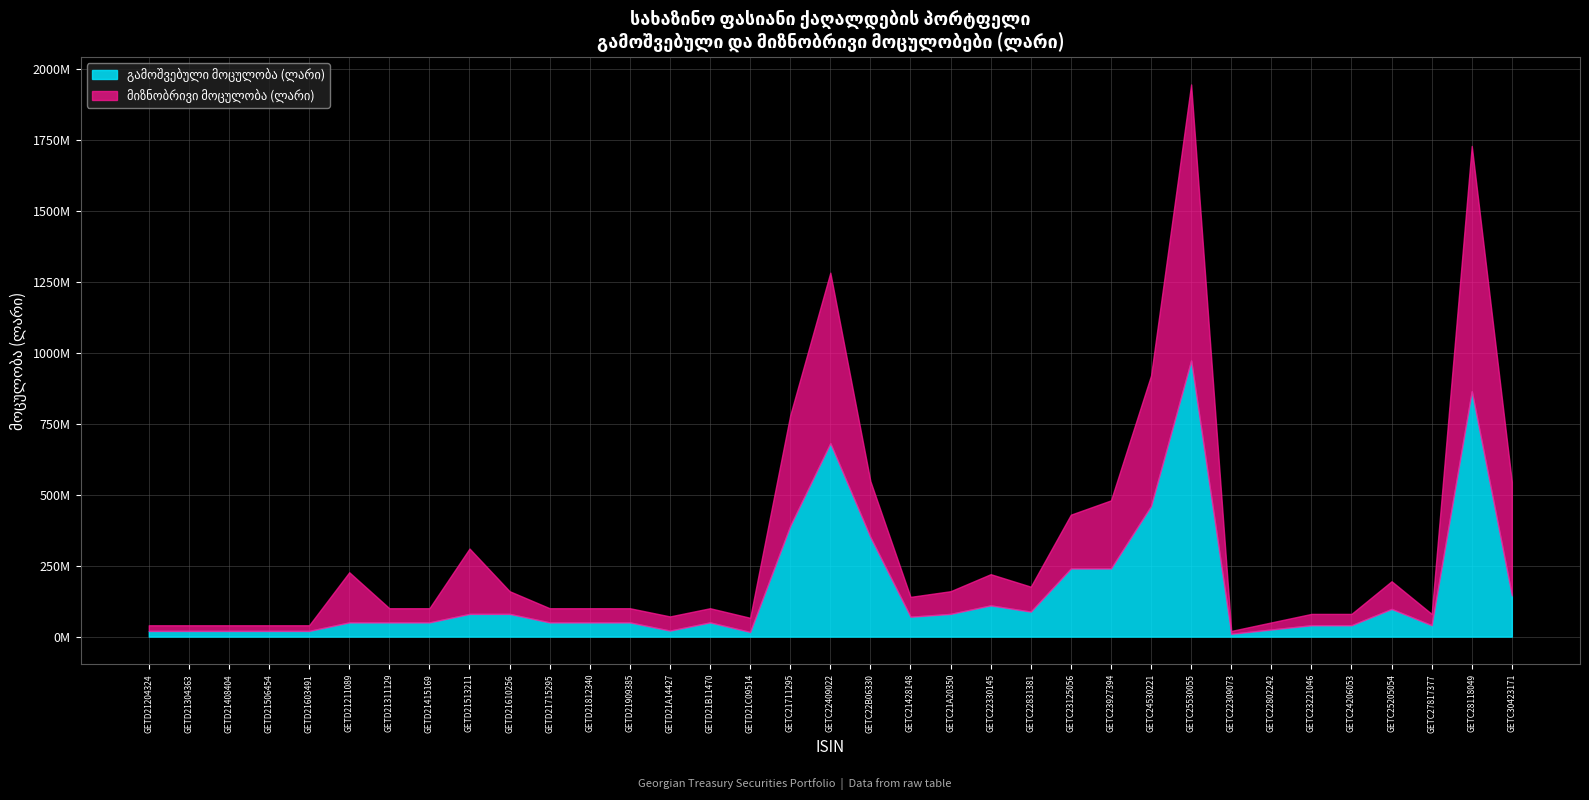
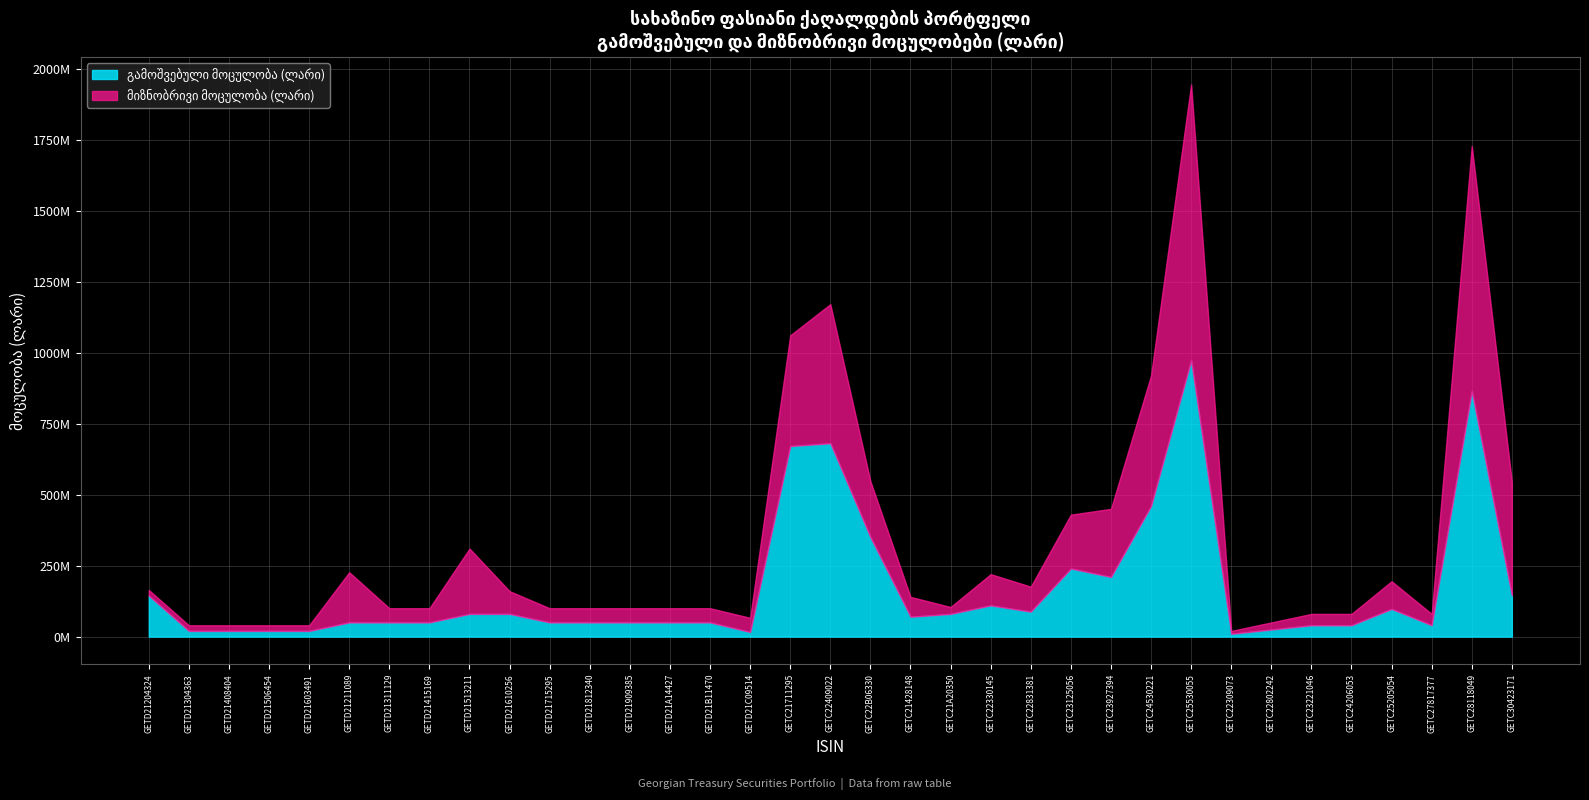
  {
    "გამოშვებული მოცულობა (ლარი)": {
-     "GETD21204324": 20000000,
+     "GETD21204324": 140000000,
      "GETD21304363": 20000000,
      "GETD21408404": 20000000,
      "GETD21506454": 20000000,
      "GETD21603491": 20000000,
      "GETD21211089": 50000000,
      "GETD21311129": 50000000,
      "GETD21415169": 50000000,
      "GETD21513211": 80000000,
      "GETD21610256": 80000000,
      "GETD21715295": 50000000,
      "GETD21812340": 50000000,
      "GETD21909385": 50000000,
-     "GETD21A14427": 20000000,
+     "GETD21A14427": 50000000,
      "GETD21B11470": 50000000,
      "GETD21C09514": 20000000,
-     "GETC21711295": 390000000,
+     "GETC21711295": 670000000,
      "GETC22409022": 680000000,
      "GETC22B06330": 350000000,
      "GETC21428148": 70000000,
      "GETC21A20350": 80000000,
      "GETC22330145": 110000000,
      "GETC22831381": 90000000,
      "GETC23125056": 240000000,
-     "GETC23927394": 240000000,
+     "GETC23927394": 210000000,
      "GETC24530221": 460000000,
      "GETC25530055": 970000000,
      "GETC22309073": 10000000,
      "GETC22802242": 30000000,
      "GETC23221046": 40000000,
      "GETC24206053": 40000000,
      "GETC25205054": 100000000,
      "GETC27817377": 40000000,
      "GETC28118049": 860000000,
      "GETC30423171": 150000000
    },
    "მიზნობრივი მოცულობა (ლარი)": {
      "GETD21204324": 20000000,
      "GETD21304363": 20000000,
      "GETD21408404": 20000000,
      "GETD21506454": 20000000,
      "GETD21603491": 20000000,
      "GETD21211089": 180000000,
      "GETD21311129": 50000000,
      "GETD21415169": 50000000,
      "GETD21513211": 230000000,
      "GETD21610256": 80000000,
      "GETD21715295": 50000000,
      "GETD21812340": 50000000,
      "GETD21909385": 50000000,
      "GETD21A14427": 50000000,
      "GETD21B11470": 50000000,
      "GETD21C09514": 50000000,
      "GETC21711295": 390000000,
-     "GETC22409022": 600000000,
+     "GETC22409022": 490000000,
      "GETC22B06330": 200000000,
      "GETC21428148": 70000000,
-     "GETC21A20350": 80000000,
+     "GETC21A20350": 20000000,
      "GETC22330145": 110000000,
      "GETC22831381": 90000000,
      "GETC23125056": 190000000,
      "GETC23927394": 240000000,
      "GETC24530221": 460000000,
      "GETC25530055": 970000000,
      "GETC22309073": 10000000,
      "GETC22802242": 30000000,
      "GETC23221046": 40000000,
      "GETC24206053": 40000000,
      "GETC25205054": 100000000,
      "GETC27817377": 40000000,
      "GETC28118049": 860000000,
      "GETC30423171": 400000000
    }
  }
